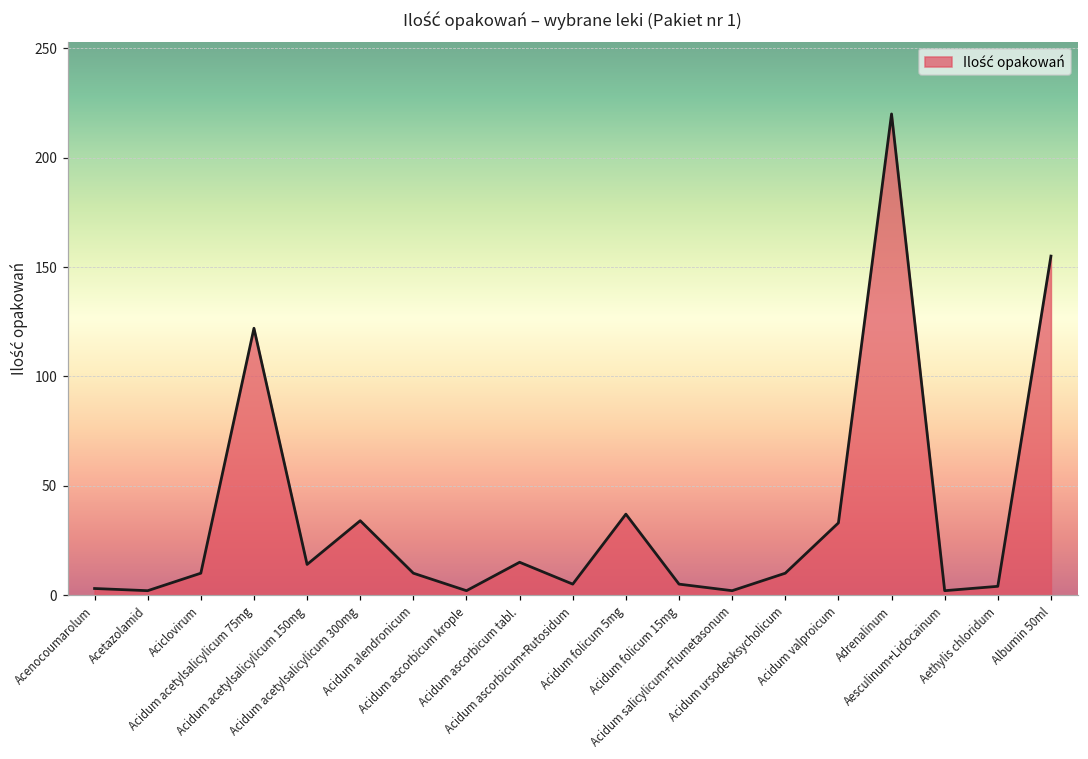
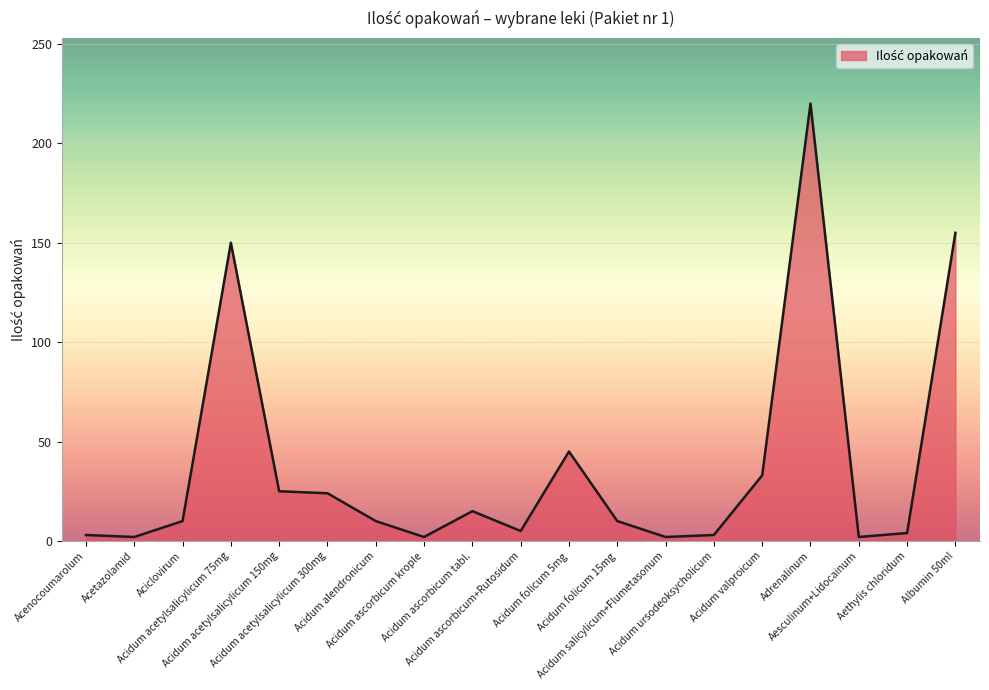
  {
    "Acenocoumarolum": 3,
    "Acetazolamid": 2,
    "Aciclovirum": 10,
-   "Acidum acetylsalicylicum 75mg": 122,
-   "Acidum acetylsalicylicum 150mg": 14,
-   "Acidum acetylsalicylicum 300mg": 34,
+   "Acidum acetylsalicylicum 75mg": 150,
+   "Acidum acetylsalicylicum 150mg": 25,
+   "Acidum acetylsalicylicum 300mg": 24,
    "Acidum alendronicum": 10,
    "Acidum ascorbicum krople": 2,
    "Acidum ascorbicum tabl.": 15,
    "Acidum ascorbicum+Rutosidum": 5,
-   "Acidum folicum 5mg": 37,
-   "Acidum folicum 15mg": 5,
+   "Acidum folicum 5mg": 45,
+   "Acidum folicum 15mg": 10,
    "Acidum salicylicum+Flumetasonum": 2,
-   "Acidum ursodeoksycholicum": 10,
+   "Acidum ursodeoksycholicum": 3,
    "Acidum valproicum": 33,
    "Adrenalinum": 220,
    "Aesculinum+Lidocainum": 2,
    "Aethylis chloridum": 4,
    "Albumin 50ml": 155
  }
